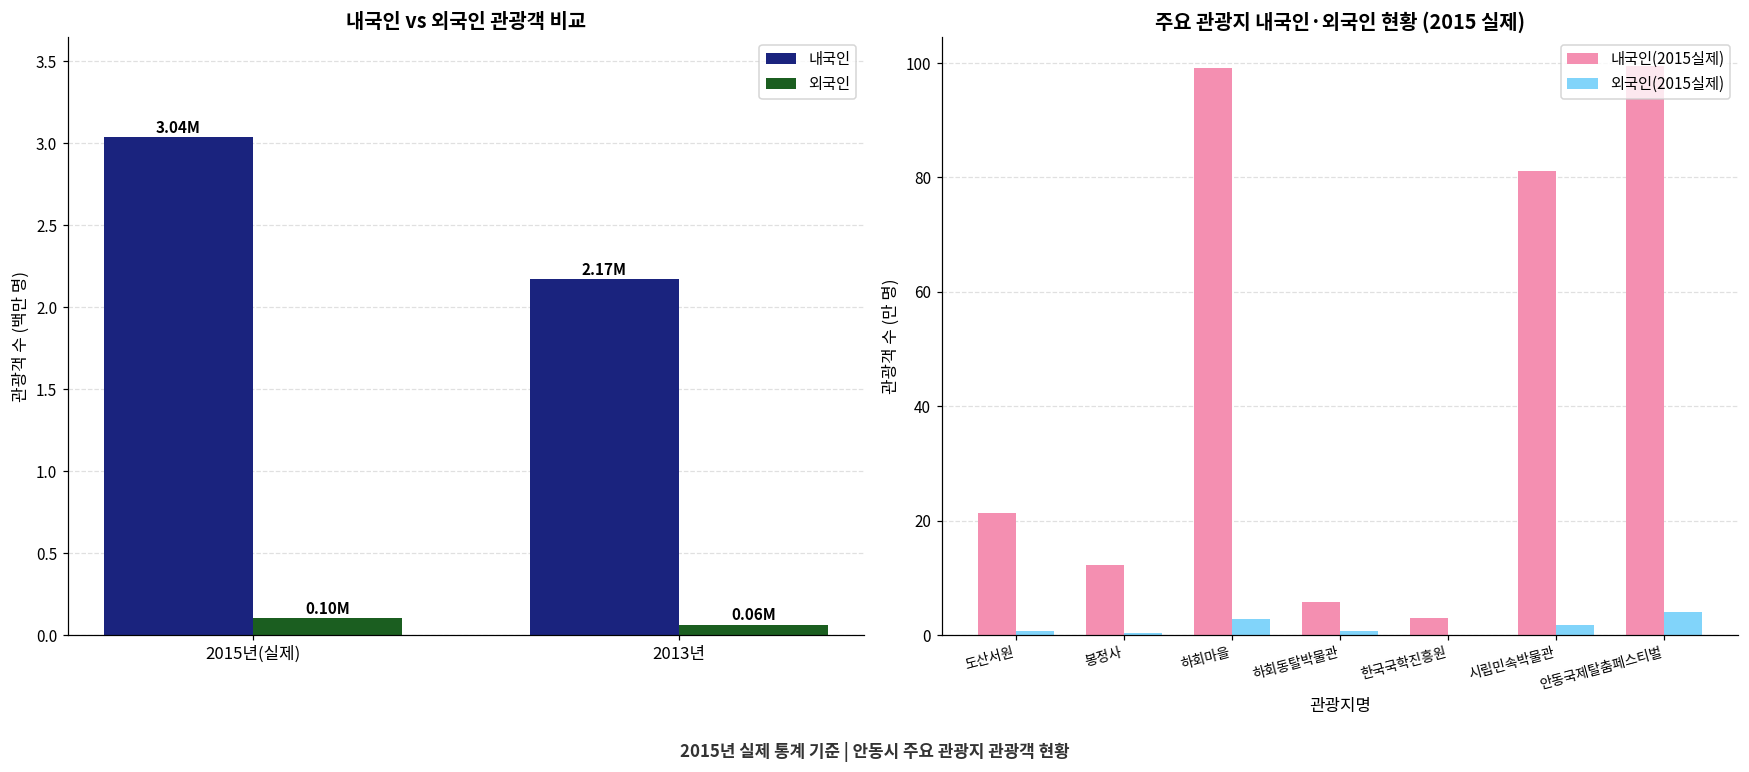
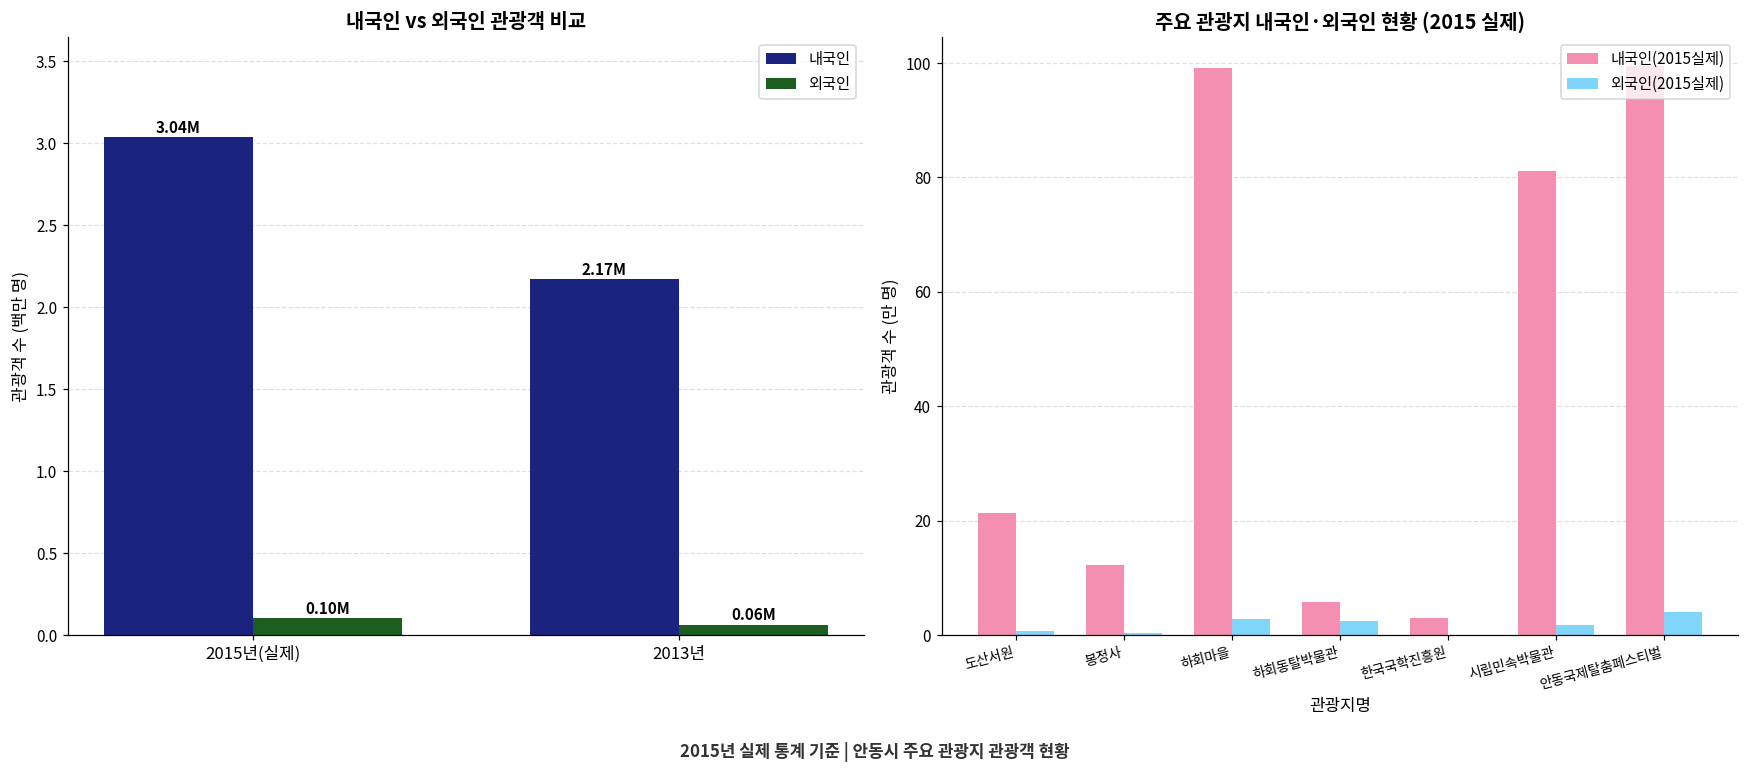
  {
    "내국인 vs 외국인 관광객 비교": {
      "내국인": {
        "2015년(실제)": "3.04M",
        "2013년": "2.17M"
      },
      "외국인": {
        "2015년(실제)": "0.10M",
        "2013년": "0.06M"
      }
    },
    "주요 관광지 내국인·외국인 현황 (2015 실제)": {
      "내국인(2015실제)": {
        "도산서원": "21",
        "봉정사": "12",
        "하회마을": "99",
        "하회동탈박물관": "6",
        "한국국학진흥원": "3",
        "시립민속박물관": "81"
      },
      "외국인(2015실제)": {
        "도산서원": "1",
        "하회마을": "3",
-       "하회동탈박물관": "1",
+       "하회동탈박물관": "2",
        "시립민속박물관": "2",
        "안동국제탈춤페스티벌": "4"
      }
    }
  }
